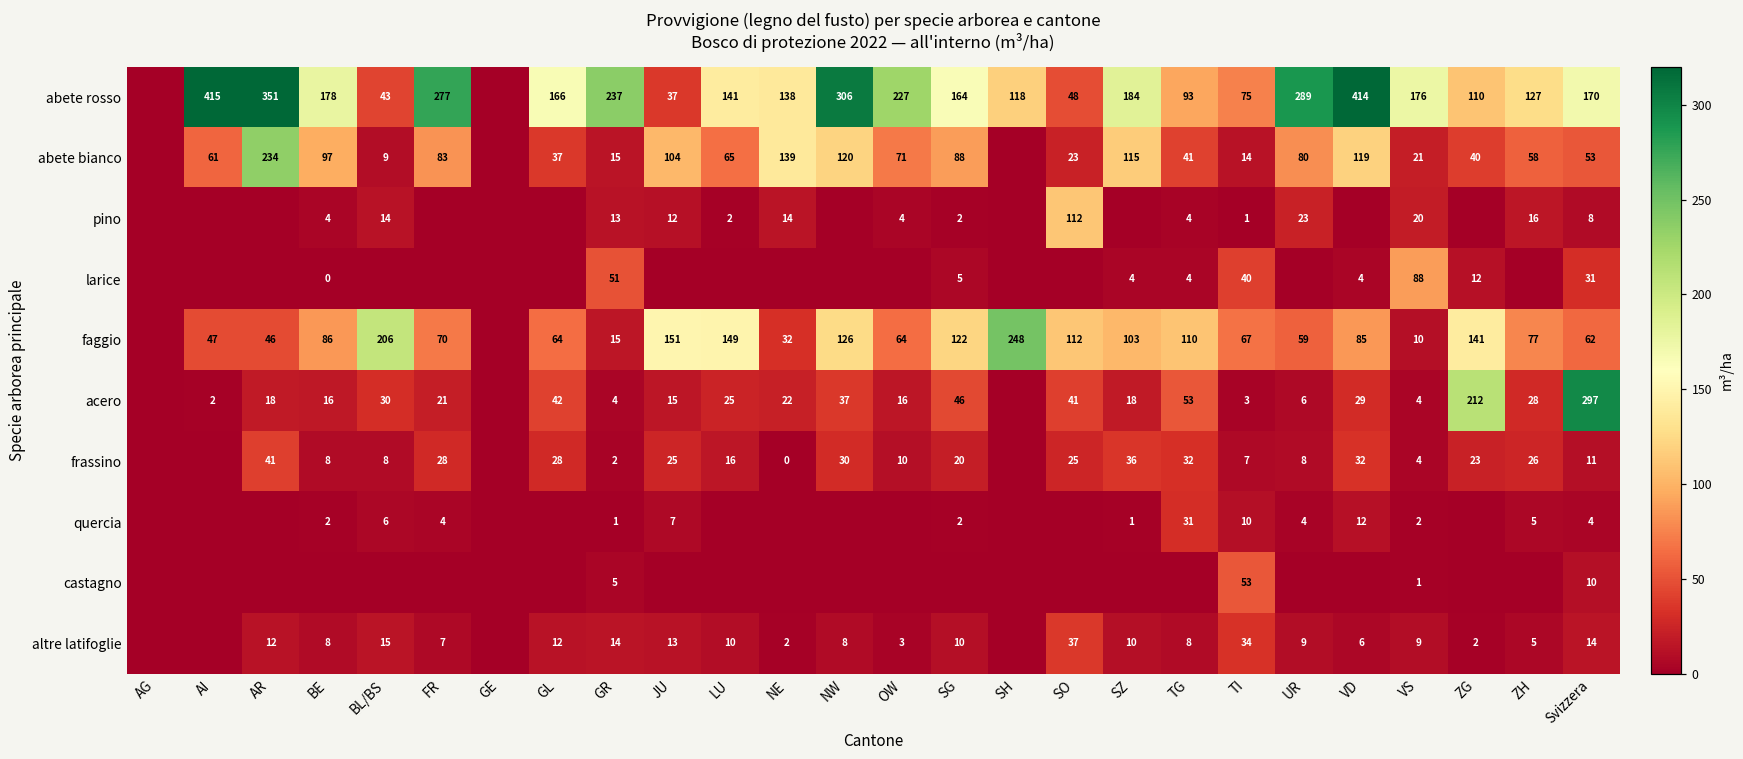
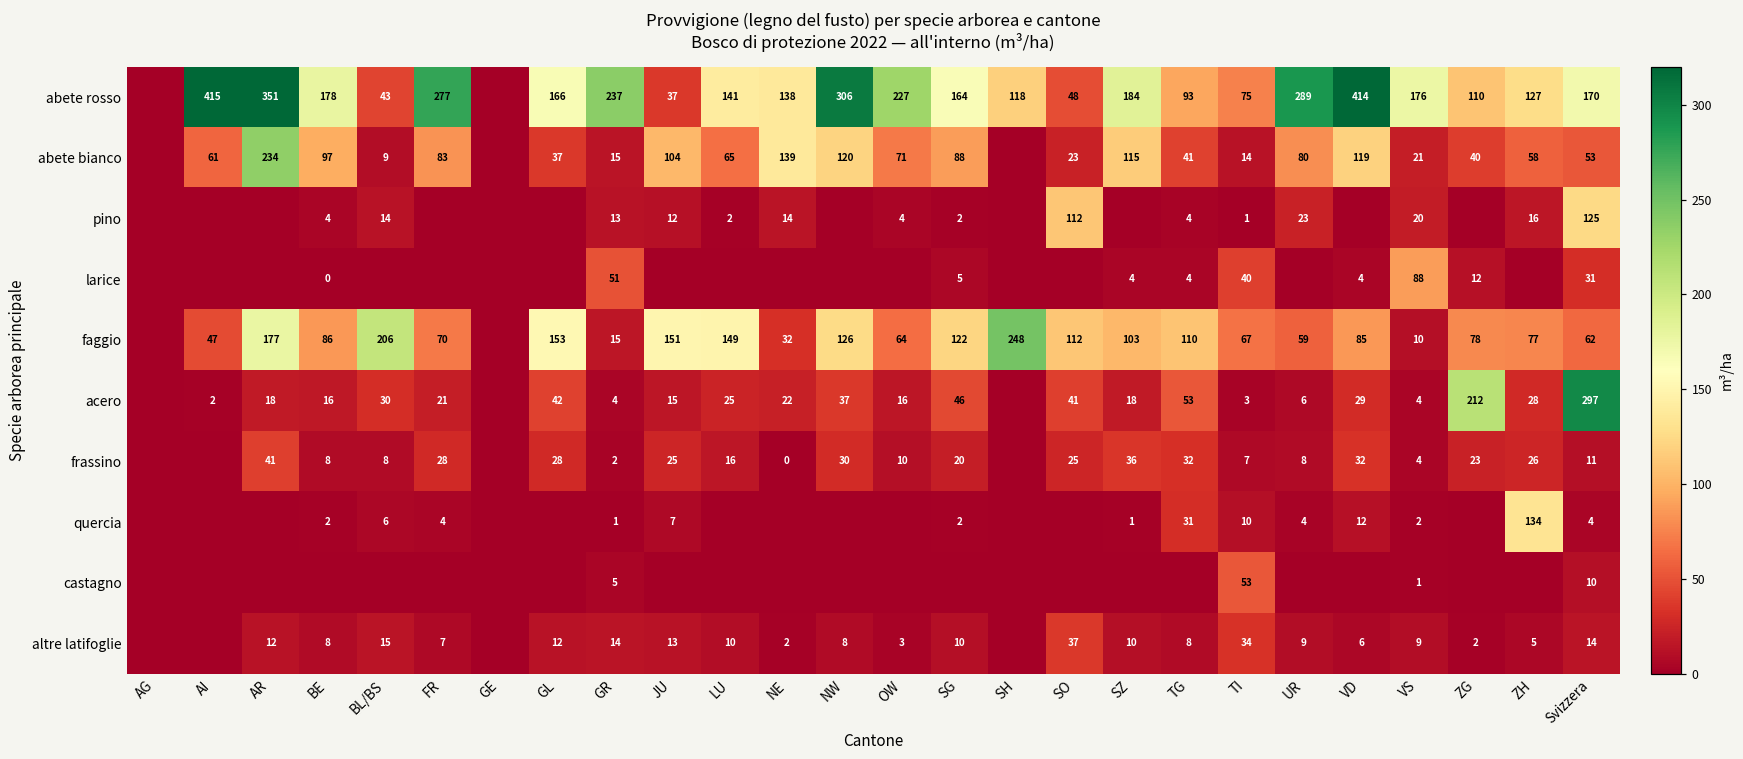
  {
    "abete rosso": {
      "AI": 415,
      "AR": 351,
      "BE": 178,
      "BL/BS": 43,
      "FR": 277,
      "GL": 166,
      "GR": 237,
      "JU": 37,
      "LU": 141,
      "NE": 138,
      "NW": 306,
      "OW": 227,
      "SG": 164,
      "SH": 118,
      "SO": 48,
      "SZ": 184,
      "TG": 93,
      "TI": 75,
      "UR": 289,
      "VD": 414,
      "VS": 176,
      "ZG": 110,
      "ZH": 127,
      "Svizzera": 170
    },
    "abete bianco": {
      "AI": 61,
      "AR": 234,
      "BE": 97,
      "BL/BS": 9,
      "FR": 83,
      "GL": 37,
      "GR": 15,
      "JU": 104,
      "LU": 65,
      "NE": 139,
      "NW": 120,
      "OW": 71,
      "SG": 88,
      "SO": 23,
      "SZ": 115,
      "TG": 41,
      "TI": 14,
      "UR": 80,
      "VD": 119,
      "VS": 21,
      "ZG": 40,
      "ZH": 58,
      "Svizzera": 53
    },
    "pino": {
      "BE": 4,
      "BL/BS": 14,
      "GR": 13,
      "JU": 12,
      "LU": 2,
      "NE": 14,
      "OW": 4,
      "SG": 2,
      "SO": 112,
      "TG": 4,
      "TI": 1,
      "UR": 23,
      "VS": 20,
      "ZH": 16,
-     "Svizzera": 8
+     "Svizzera": 125
    },
    "larice": {
      "BE": 0,
      "GR": 51,
      "SG": 5,
      "SZ": 4,
      "TG": 4,
      "TI": 40,
      "VD": 4,
      "VS": 88,
      "ZG": 12,
      "Svizzera": 31
    },
    "faggio": {
      "AI": 47,
-     "AR": 46,
+     "AR": 177,
      "BE": 86,
      "BL/BS": 206,
      "FR": 70,
-     "GL": 64,
+     "GL": 153,
      "GR": 15,
      "JU": 151,
      "LU": 149,
      "NE": 32,
      "NW": 126,
      "OW": 64,
      "SG": 122,
      "SH": 248,
      "SO": 112,
      "SZ": 103,
      "TG": 110,
      "TI": 67,
      "UR": 59,
      "VD": 85,
      "VS": 10,
-     "ZG": 141,
+     "ZG": 78,
      "ZH": 77,
      "Svizzera": 62
    },
    "acero": {
      "AI": 2,
      "AR": 18,
      "BE": 16,
      "BL/BS": 30,
      "FR": 21,
      "GL": 42,
      "GR": 4,
      "JU": 15,
      "LU": 25,
      "NE": 22,
      "NW": 37,
      "OW": 16,
      "SG": 46,
      "SO": 41,
      "SZ": 18,
      "TG": 53,
      "TI": 3,
      "UR": 6,
      "VD": 29,
      "VS": 4,
      "ZG": 212,
      "ZH": 28,
      "Svizzera": 297
    },
    "frassino": {
      "AR": 41,
      "BE": 8,
      "BL/BS": 8,
      "FR": 28,
      "GL": 28,
      "GR": 2,
      "JU": 25,
      "LU": 16,
      "NE": 0,
      "NW": 30,
      "OW": 10,
      "SG": 20,
      "SO": 25,
      "SZ": 36,
      "TG": 32,
      "TI": 7,
      "UR": 8,
      "VD": 32,
      "VS": 4,
      "ZG": 23,
      "ZH": 26,
      "Svizzera": 11
    },
    "quercia": {
      "BE": 2,
      "BL/BS": 6,
      "FR": 4,
      "GR": 1,
      "JU": 7,
      "SG": 2,
      "SZ": 1,
      "TG": 31,
      "TI": 10,
      "UR": 4,
      "VD": 12,
      "VS": 2,
-     "ZH": 5,
+     "ZH": 134,
      "Svizzera": 4
    },
    "castagno": {
      "GR": 5,
      "TI": 53,
      "VS": 1,
      "Svizzera": 10
    },
    "altre latifoglie": {
      "AR": 12,
      "BE": 8,
      "BL/BS": 15,
      "FR": 7,
      "GL": 12,
      "GR": 14,
      "JU": 13,
      "LU": 10,
      "NE": 2,
      "NW": 8,
      "OW": 3,
      "SG": 10,
      "SO": 37,
      "SZ": 10,
      "TG": 8,
      "TI": 34,
      "UR": 9,
      "VD": 6,
      "VS": 9,
      "ZG": 2,
      "ZH": 5,
      "Svizzera": 14
    }
  }
